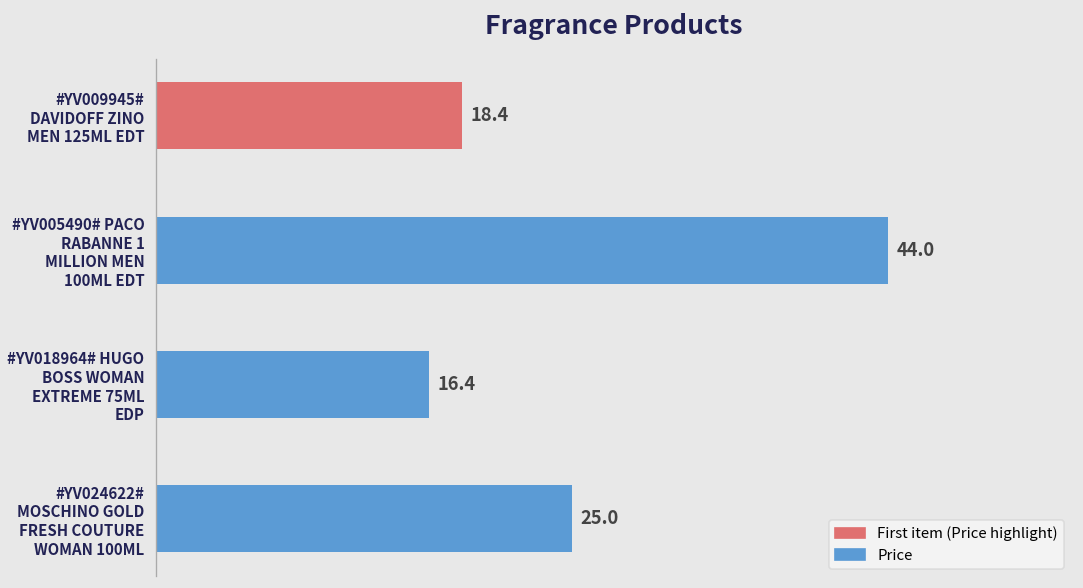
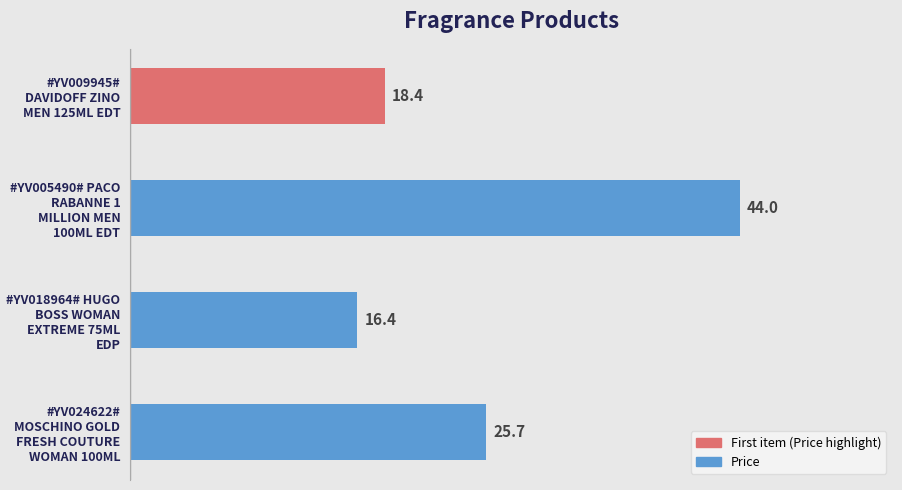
  {
    "#YV009945# DAVIDOFF ZINO MEN 125ML EDT": 18.4,
    "#YV005490# PACO RABANNE 1 MILLION MEN 100ML EDT": 44.0,
    "#YV018964# HUGO BOSS WOMAN EXTREME 75ML EDP": 16.4,
-   "#YV024622# MOSCHINO GOLD FRESH COUTURE WOMAN 100ML": 25.0
+   "#YV024622# MOSCHINO GOLD FRESH COUTURE WOMAN 100ML": 25.7
  }
